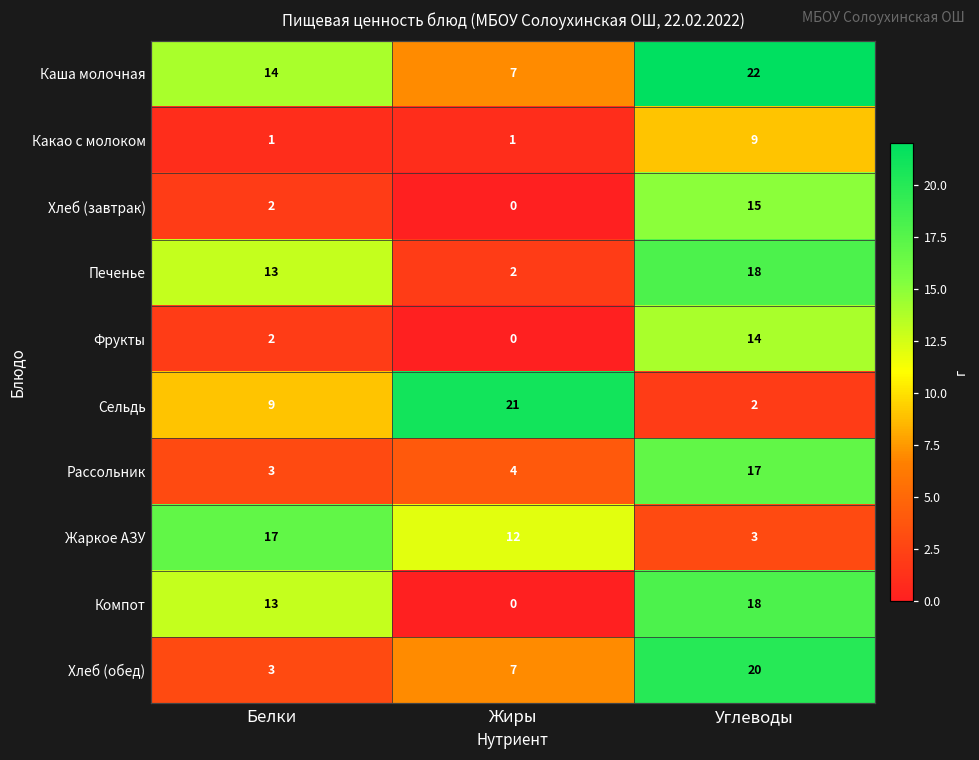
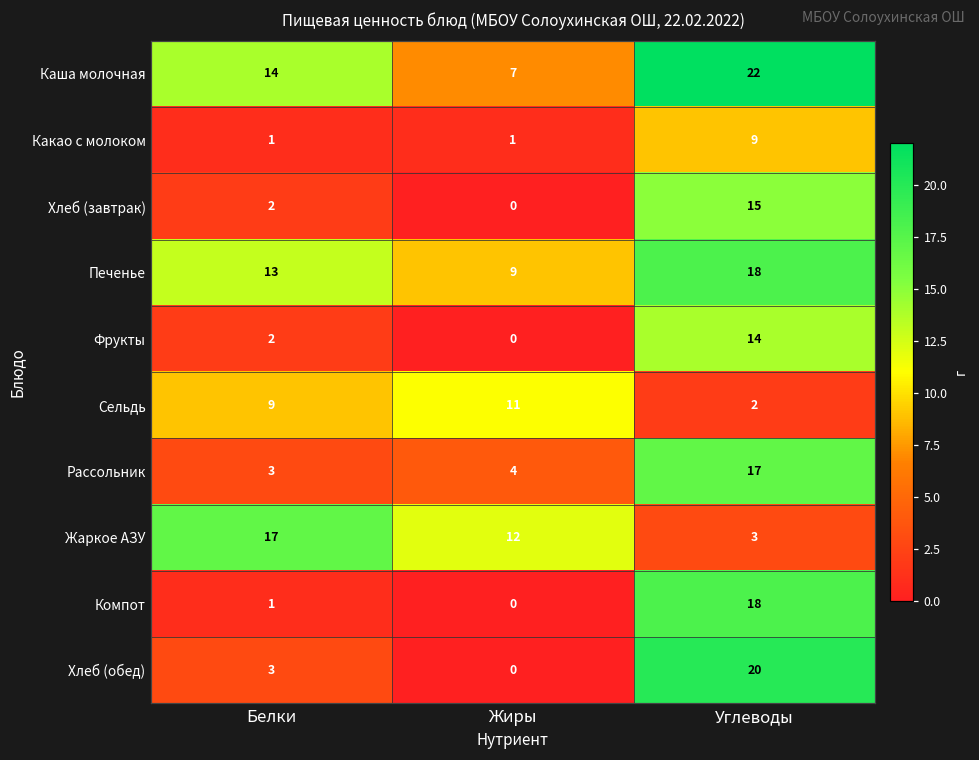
  {
    "Каша молочная": {
      "Белки": 14,
      "Жиры": 7,
      "Углеводы": 22
    },
    "Какао с молоком": {
      "Белки": 1,
      "Жиры": 1,
      "Углеводы": 9
    },
    "Хлеб (завтрак)": {
      "Белки": 2,
      "Жиры": 0,
      "Углеводы": 15
    },
    "Печенье": {
      "Белки": 13,
-     "Жиры": 2,
+     "Жиры": 9,
      "Углеводы": 18
    },
    "Фрукты": {
      "Белки": 2,
      "Жиры": 0,
      "Углеводы": 14
    },
    "Сельдь": {
      "Белки": 9,
-     "Жиры": 21,
+     "Жиры": 11,
      "Углеводы": 2
    },
    "Рассольник": {
      "Белки": 3,
      "Жиры": 4,
      "Углеводы": 17
    },
    "Жаркое АЗУ": {
      "Белки": 17,
      "Жиры": 12,
      "Углеводы": 3
    },
    "Компот": {
-     "Белки": 13,
+     "Белки": 1,
      "Жиры": 0,
      "Углеводы": 18
    },
    "Хлеб (обед)": {
      "Белки": 3,
-     "Жиры": 7,
+     "Жиры": 0,
      "Углеводы": 20
    }
  }
